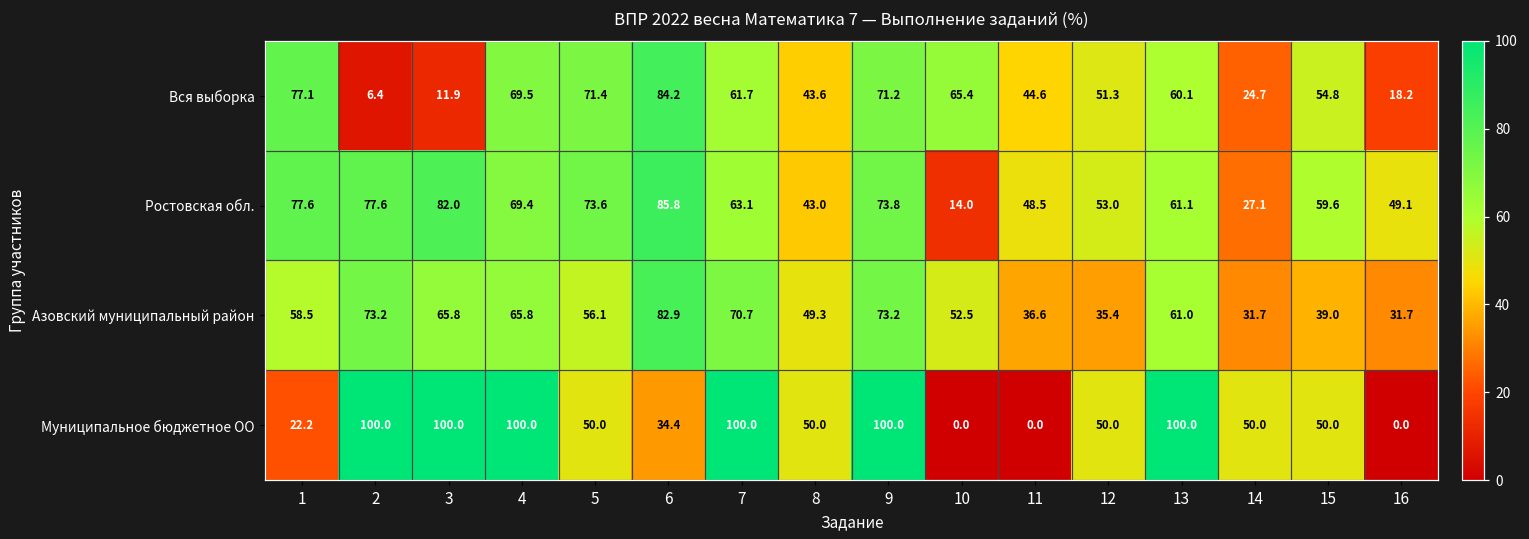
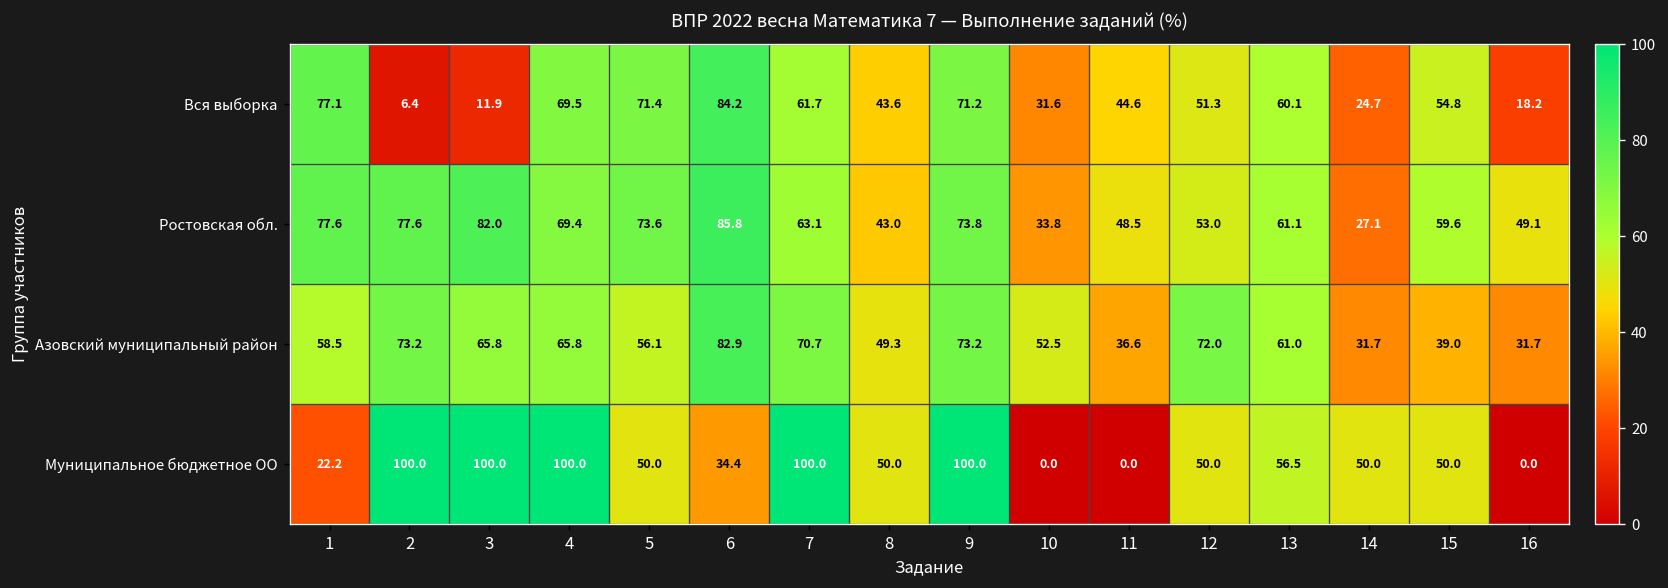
  {
    "Вся выборка": {
      "1": 77.1,
      "2": 6.4,
      "3": 11.9,
      "4": 69.5,
      "5": 71.4,
      "6": 84.2,
      "7": 61.7,
      "8": 43.6,
      "9": 71.2,
-     "10": 65.4,
+     "10": 31.6,
      "11": 44.6,
      "12": 51.3,
      "13": 60.1,
      "14": 24.7,
      "15": 54.8,
      "16": 18.2
    },
    "Ростовская обл.": {
      "1": 77.6,
      "2": 77.6,
      "3": 82.0,
      "4": 69.4,
      "5": 73.6,
      "6": 85.8,
      "7": 63.1,
      "8": 43.0,
      "9": 73.8,
-     "10": 14.0,
+     "10": 33.8,
      "11": 48.5,
      "12": 53.0,
      "13": 61.1,
      "14": 27.1,
      "15": 59.6,
      "16": 49.1
    },
    "Азовский муниципальный район": {
      "1": 58.5,
      "2": 73.2,
      "3": 65.8,
      "4": 65.8,
      "5": 56.1,
      "6": 82.9,
      "7": 70.7,
      "8": 49.3,
      "9": 73.2,
      "10": 52.5,
      "11": 36.6,
-     "12": 35.4,
+     "12": 72.0,
      "13": 61.0,
      "14": 31.7,
      "15": 39.0,
      "16": 31.7
    },
    "Муниципальное бюджетное ОО": {
      "1": 22.2,
      "2": 100.0,
      "3": 100.0,
      "4": 100.0,
      "5": 50.0,
      "6": 34.4,
      "7": 100.0,
      "8": 50.0,
      "9": 100.0,
      "10": 0.0,
      "11": 0.0,
      "12": 50.0,
-     "13": 100.0,
+     "13": 56.5,
      "14": 50.0,
      "15": 50.0,
      "16": 0.0
    }
  }
